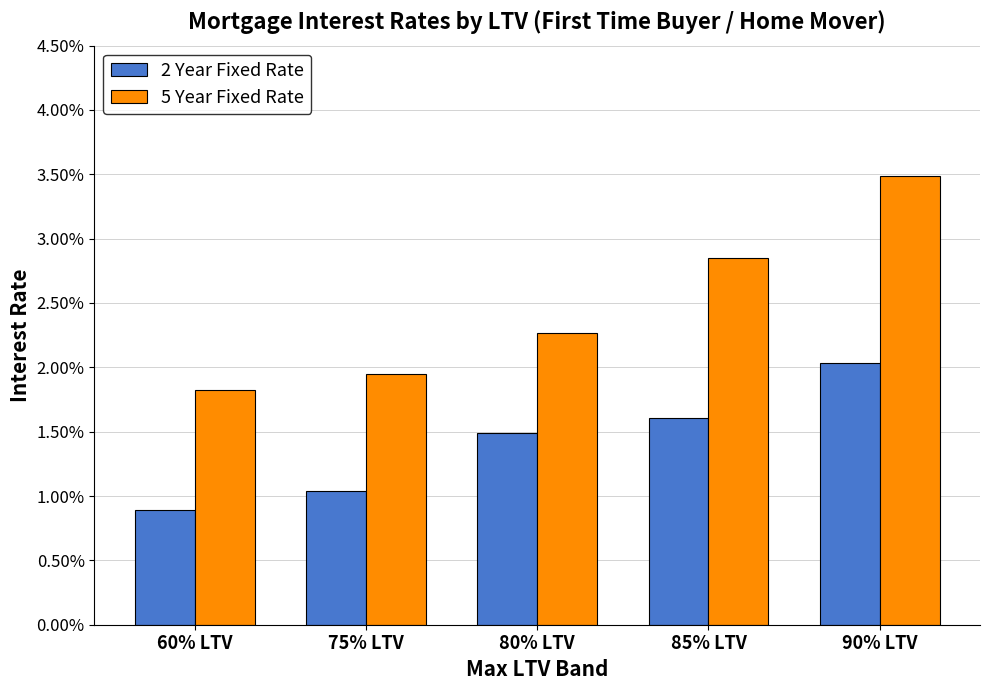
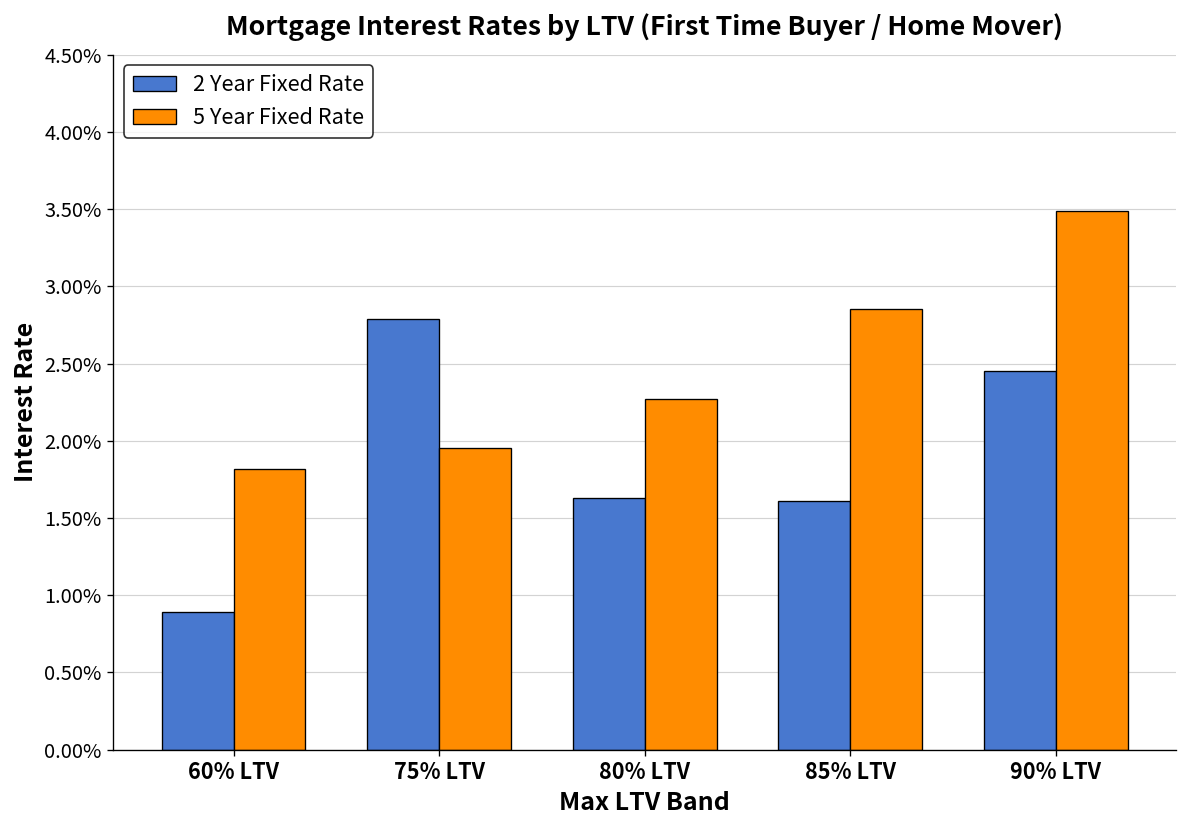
  {
    "2 Year Fixed Rate": {
      "60% LTV": "0.89%",
-     "75% LTV": "1.04%",
-     "80% LTV": "1.49%",
+     "75% LTV": "2.79%",
+     "80% LTV": "1.63%",
      "85% LTV": "1.61%",
-     "90% LTV": "2.03%"
+     "90% LTV": "2.45%"
    },
    "5 Year Fixed Rate": {
      "60% LTV": "1.82%",
      "75% LTV": "1.95%",
      "80% LTV": "2.27%",
      "85% LTV": "2.85%",
      "90% LTV": "3.49%"
    }
  }
